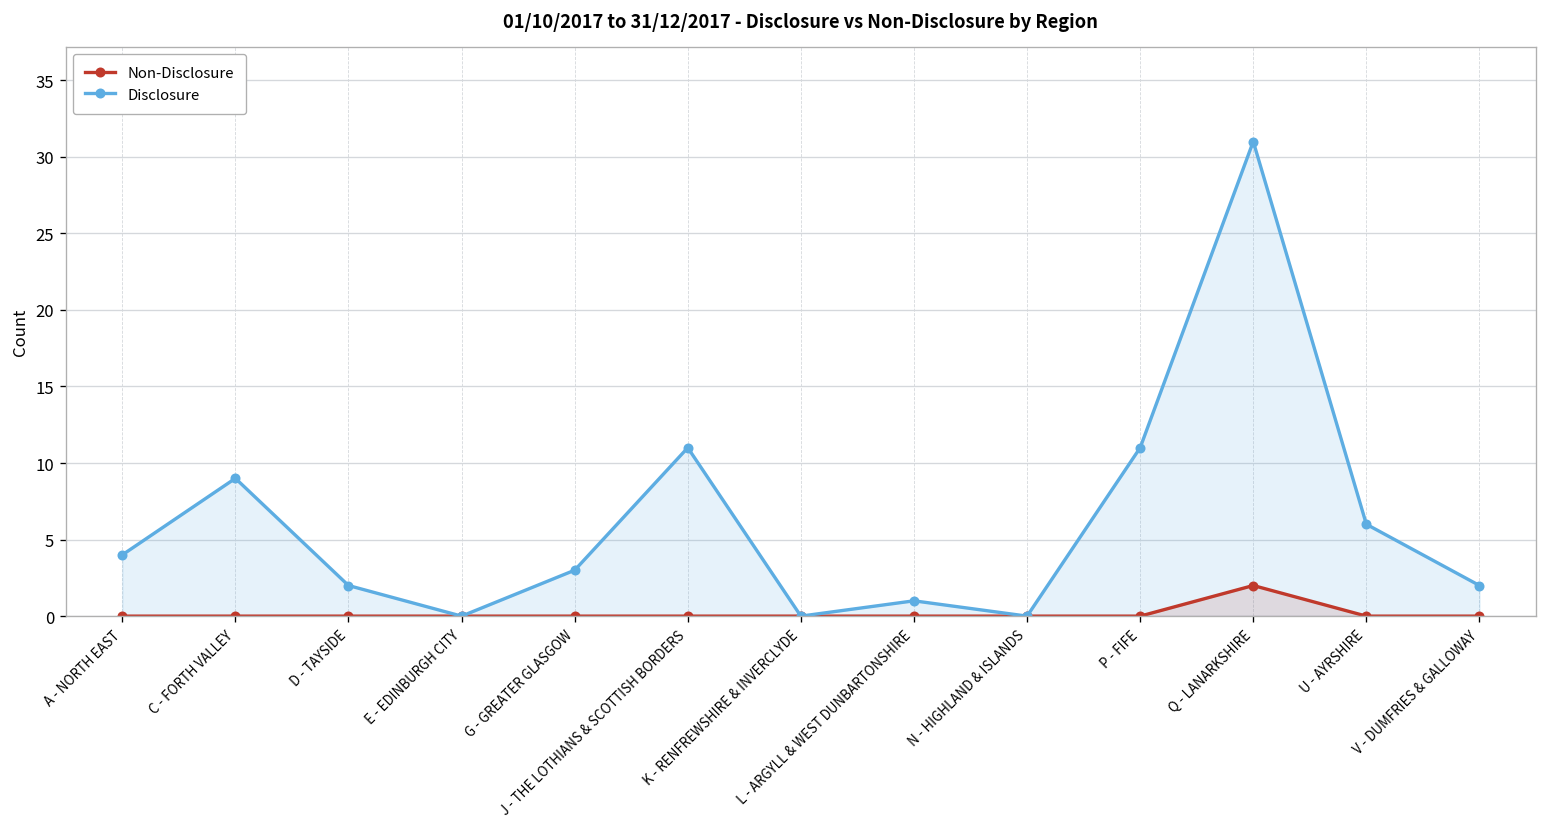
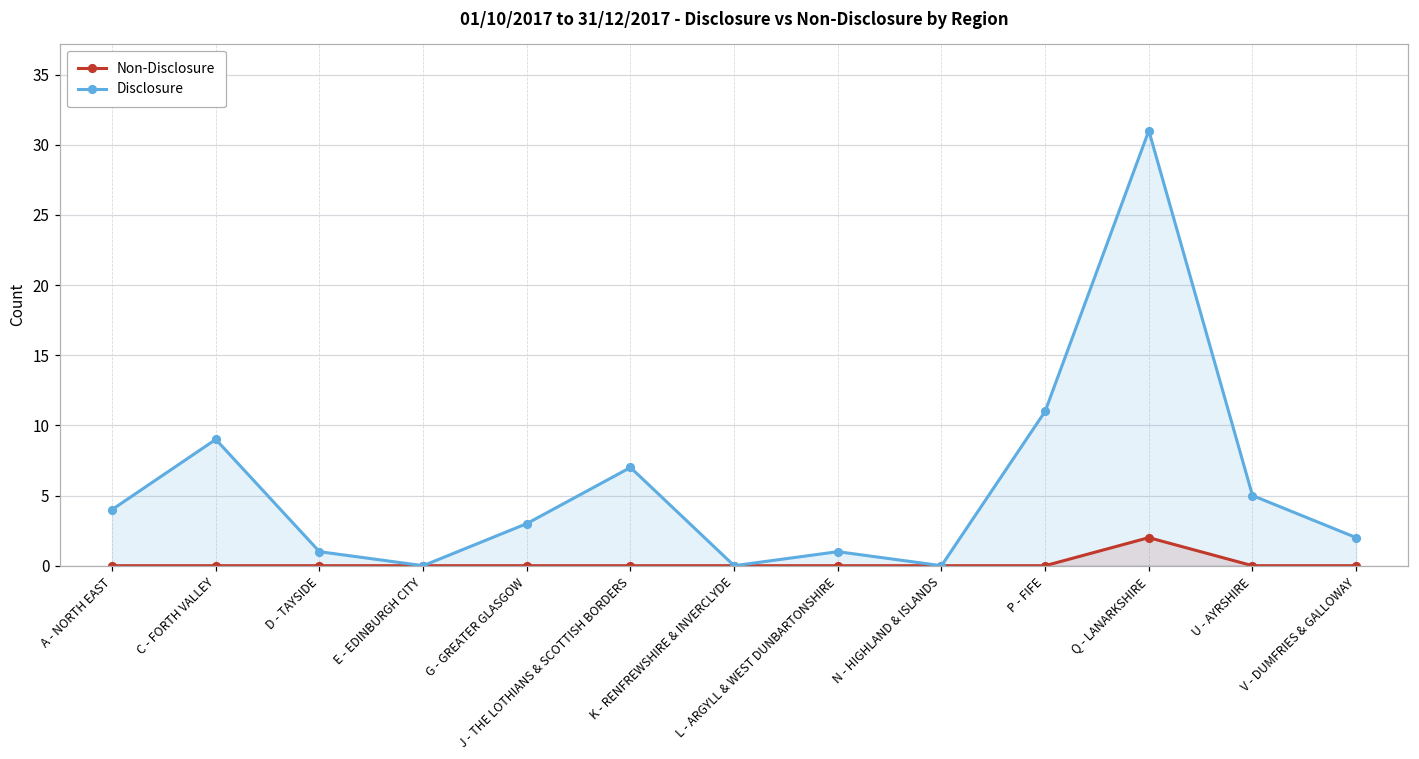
  {
    "Non-Disclosure": {
      "A - NORTH EAST": 0,
      "C - FORTH VALLEY": 0,
      "D - TAYSIDE": 0,
      "G - GREATER GLASGOW": 0,
      "J - THE LOTHIANS & SCOTTISH BORDERS": 0,
      "L - ARGYLL & WEST DUNBARTONSHIRE": 0,
      "P - FIFE": 0,
      "Q - LANARKSHIRE": 2,
      "U - AYRSHIRE": 0,
      "V - DUMFRIES & GALLOWAY": 0
    },
    "Disclosure": {
      "A - NORTH EAST": 4,
      "C - FORTH VALLEY": 9,
-     "D - TAYSIDE": 2,
+     "D - TAYSIDE": 1,
      "G - GREATER GLASGOW": 3,
-     "J - THE LOTHIANS & SCOTTISH BORDERS": 11,
+     "J - THE LOTHIANS & SCOTTISH BORDERS": 7,
      "L - ARGYLL & WEST DUNBARTONSHIRE": 1,
      "P - FIFE": 11,
      "Q - LANARKSHIRE": 31,
-     "U - AYRSHIRE": 6,
+     "U - AYRSHIRE": 5,
      "V - DUMFRIES & GALLOWAY": 2
    }
  }
